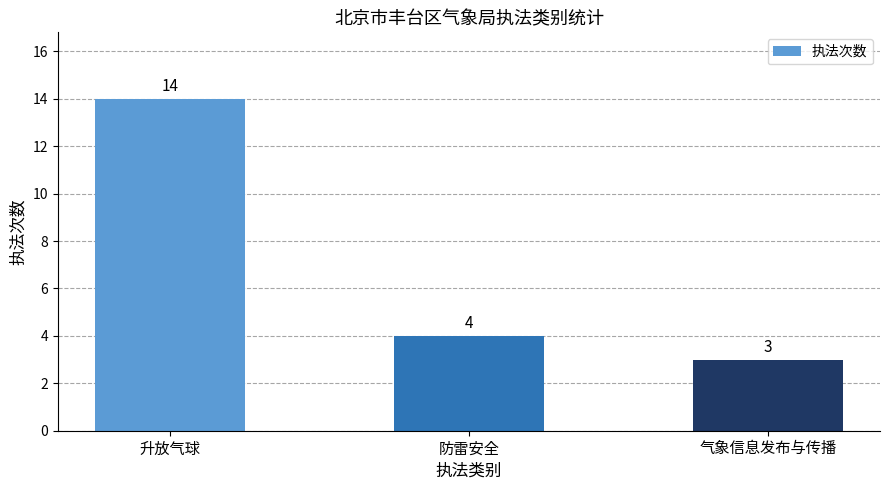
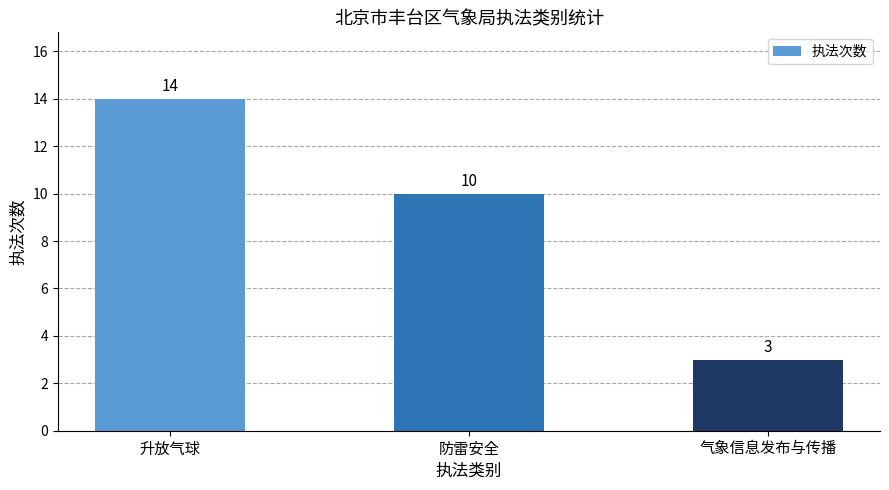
  {
    "升放气球": 14,
-   "防雷安全": 4,
+   "防雷安全": 10,
    "气象信息发布与传播": 3
  }
